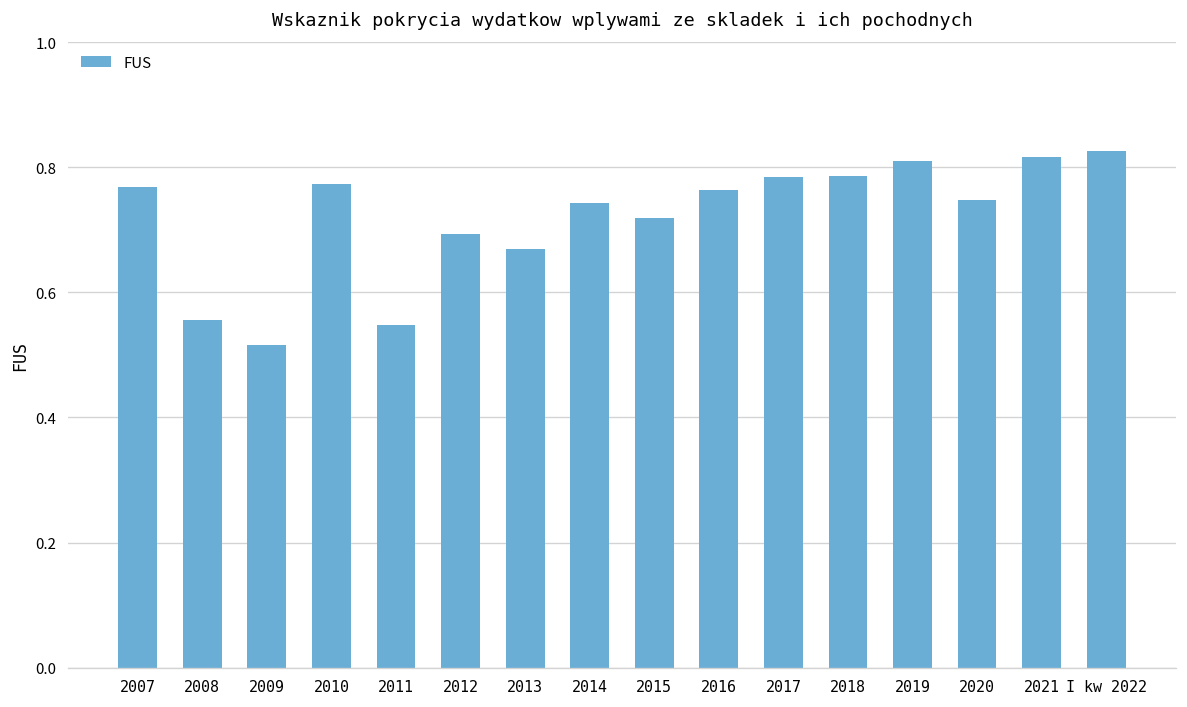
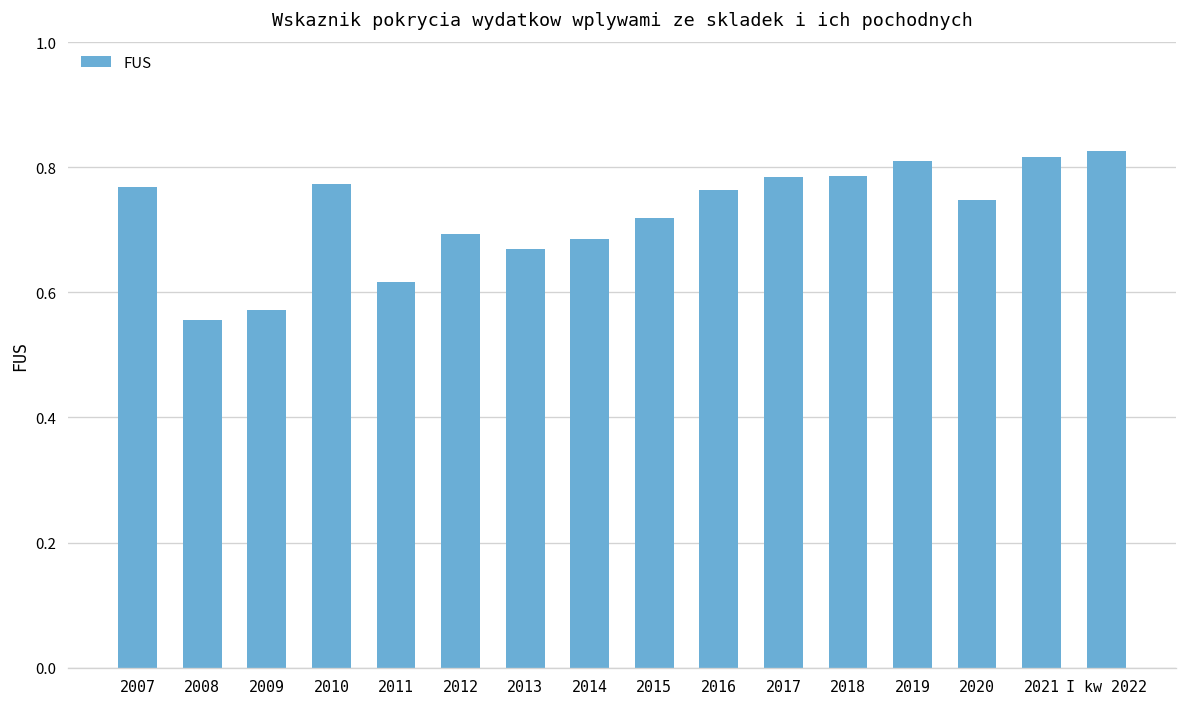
  {
    "2007": 0.77,
    "2008": 0.56,
-   "2009": 0.52,
+   "2009": 0.57,
    "2010": 0.77,
-   "2011": 0.55,
+   "2011": 0.62,
    "2012": 0.69,
    "2013": 0.67,
-   "2014": 0.74,
+   "2014": 0.69,
    "2015": 0.72,
    "2016": 0.76,
    "2017": 0.79,
    "2018": 0.79,
    "2019": 0.81,
    "2020": 0.75,
    "2021": 0.82,
    "I kw 2022": 0.83
  }
